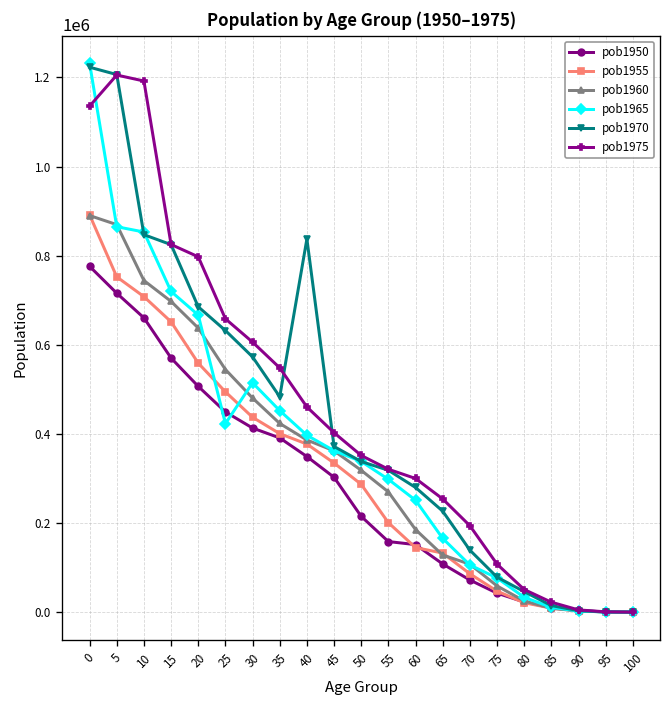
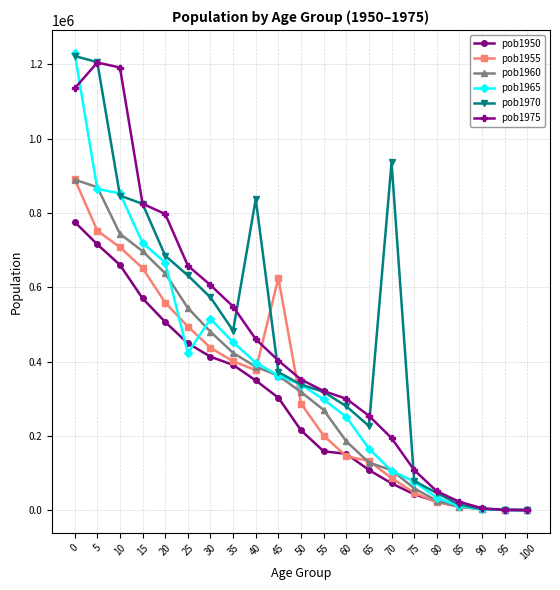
  {
    "pob1955": {
      "5": 750000,
      "10": 710000,
      "15": 650000,
      "20": 560000,
      "25": 490000,
      "30": 440000,
      "35": 400000,
      "40": 380000,
-     "45": 330000,
+     "45": 630000,
      "50": 290000,
      "55": 200000,
      "70": 90000
    },
    "pob1960": {
      "10": 740000,
      "15": 700000,
      "20": 640000,
      "25": 540000,
      "30": 480000,
      "35": 420000,
      "40": 390000,
      "50": 320000,
      "55": 270000,
      "60": 190000,
      "75": 60000
    },
    "pob1965": {
      "0": 1230000,
      "15": 720000,
      "20": 670000,
      "25": 420000,
      "30": 510000,
      "35": 450000,
      "40": 400000,
      "55": 300000,
      "60": 250000,
      "65": 170000,
      "80": 30000
    },
    "pob1970": {
      "0": 1220000,
      "20": 690000,
      "25": 630000,
      "30": 570000,
      "35": 480000,
      "40": 840000,
      "45": 370000,
      "60": 280000,
      "65": 230000,
-     "70": 140000
+     "70": 940000
    }
  }
